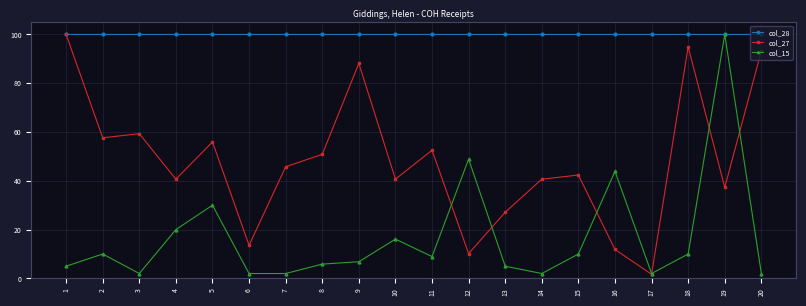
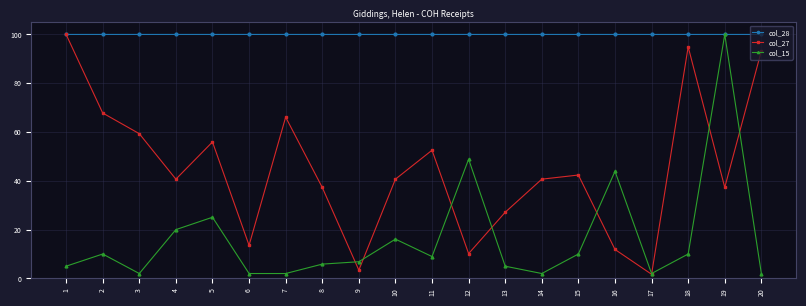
  {
    "col_28": {
      "2": 100,
      "3": 100,
      "4": 100,
      "5": 100,
      "6": 100,
      "7": 100,
      "8": 100,
      "9": 100,
      "10": 100,
      "11": 100,
      "12": 100,
      "13": 100,
      "14": 100,
      "15": 100,
      "16": 100,
      "17": 100,
      "18": 100
    },
    "col_27": {
-     "2": 58,
+     "2": 68,
      "3": 59,
      "4": 41,
      "5": 56,
      "6": 14,
-     "7": 46,
-     "8": 51,
-     "9": 88,
+     "7": 66,
+     "8": 37,
+     "9": 3,
      "10": 41,
      "11": 53,
      "12": 10,
      "13": 27,
      "14": 41,
      "15": 42,
      "16": 12,
      "18": 95,
      "19": 37
    },
    "col_15": {
      "1": 5,
      "2": 10,
      "3": 2,
      "4": 20,
-     "5": 30,
+     "5": 25,
      "6": 2,
      "7": 2,
      "8": 6,
      "9": 7,
      "10": 16,
      "11": 9,
      "12": 49,
      "13": 5,
      "14": 2,
      "15": 10,
      "16": 44,
      "18": 10,
      "20": 2
    }
  }
